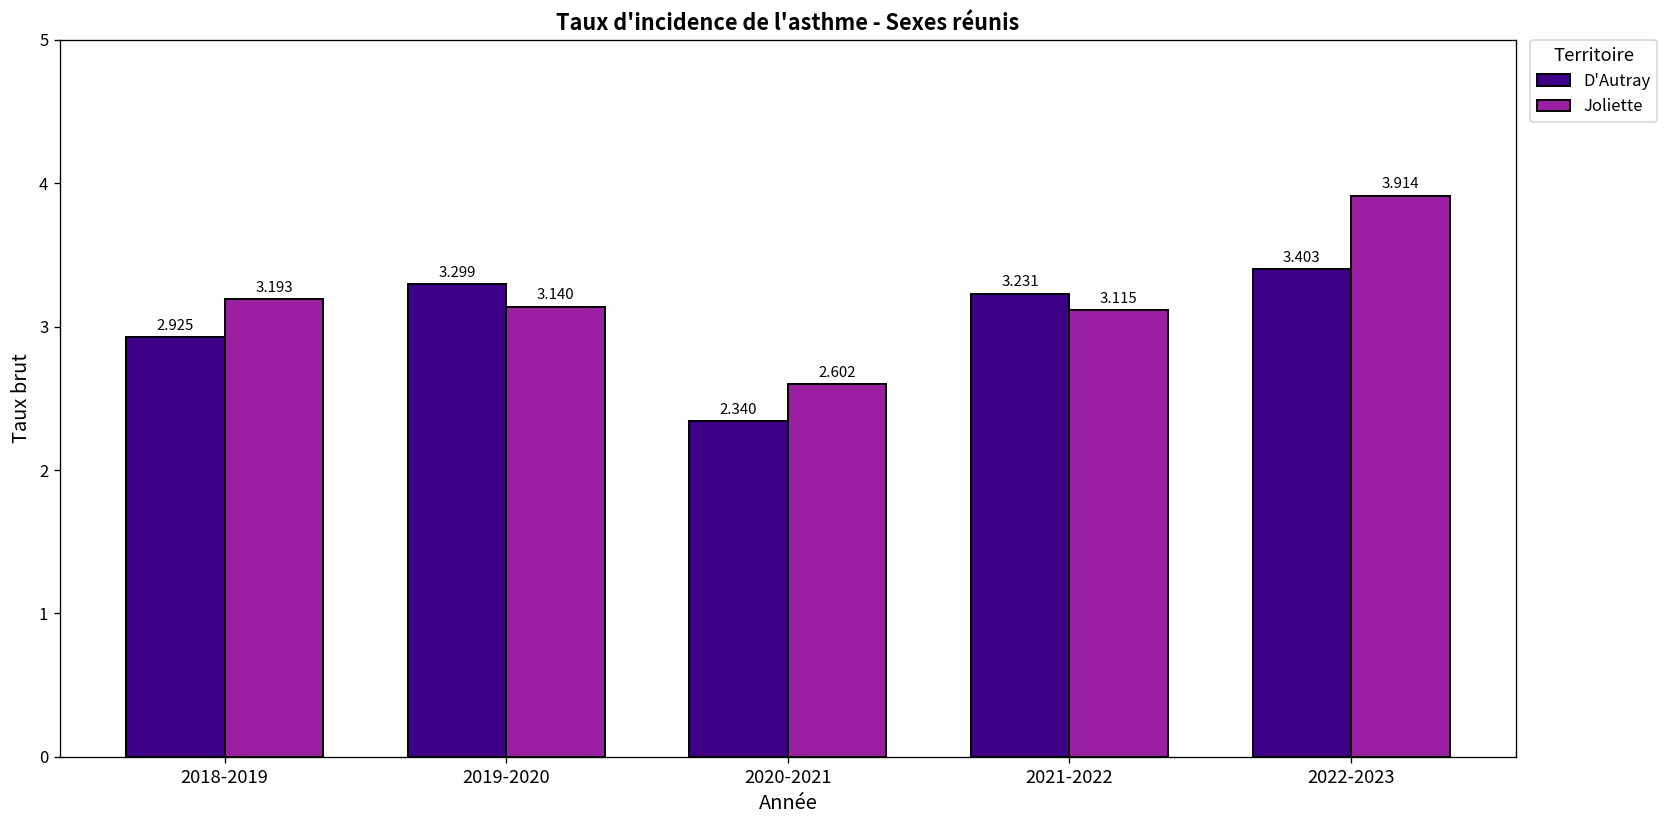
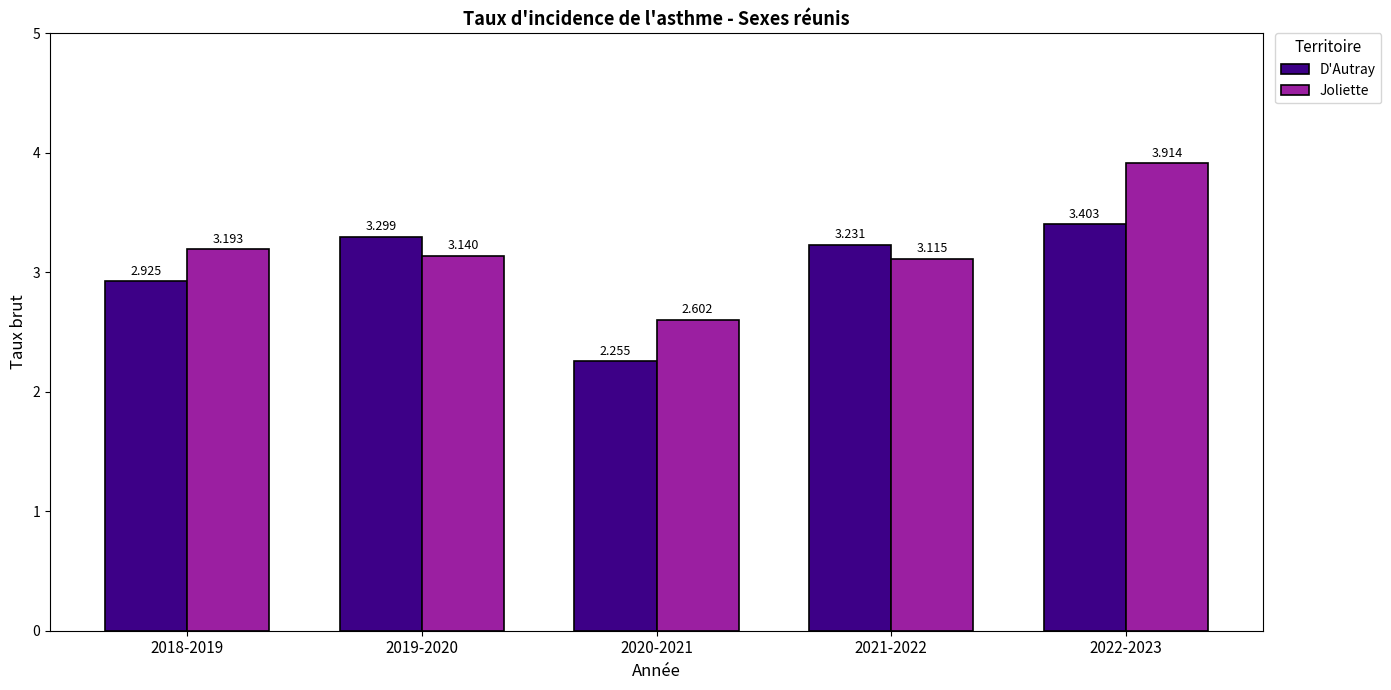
  {
    "D'Autray": {
      "2018-2019": 2.925,
      "2019-2020": 3.299,
-     "2020-2021": 2.340,
+     "2020-2021": 2.255,
      "2021-2022": 3.231,
      "2022-2023": 3.403
    },
    "Joliette": {
      "2018-2019": 3.193,
      "2019-2020": 3.140,
      "2020-2021": 2.602,
      "2021-2022": 3.115,
      "2022-2023": 3.914
    }
  }
